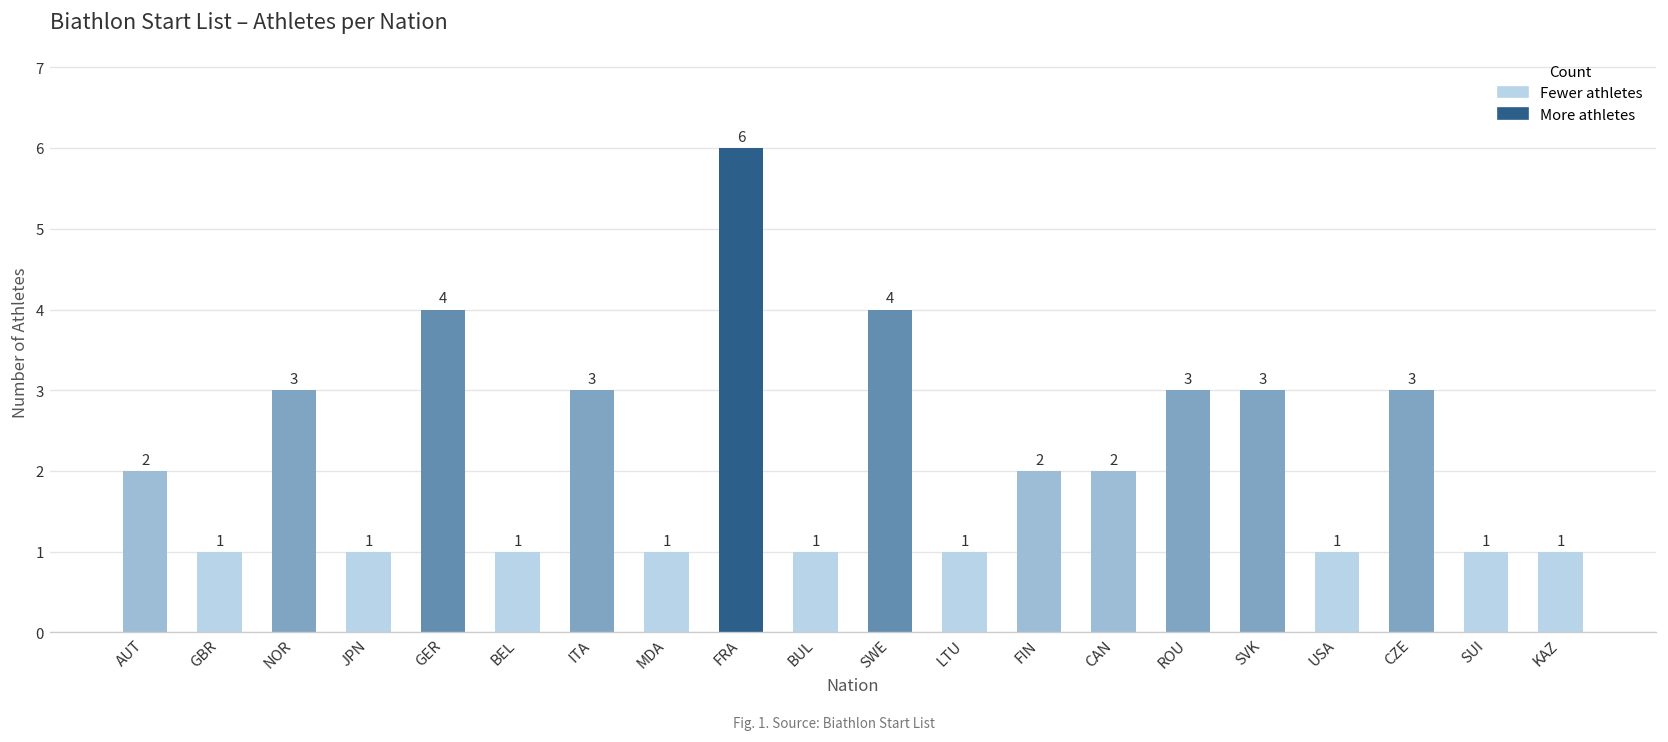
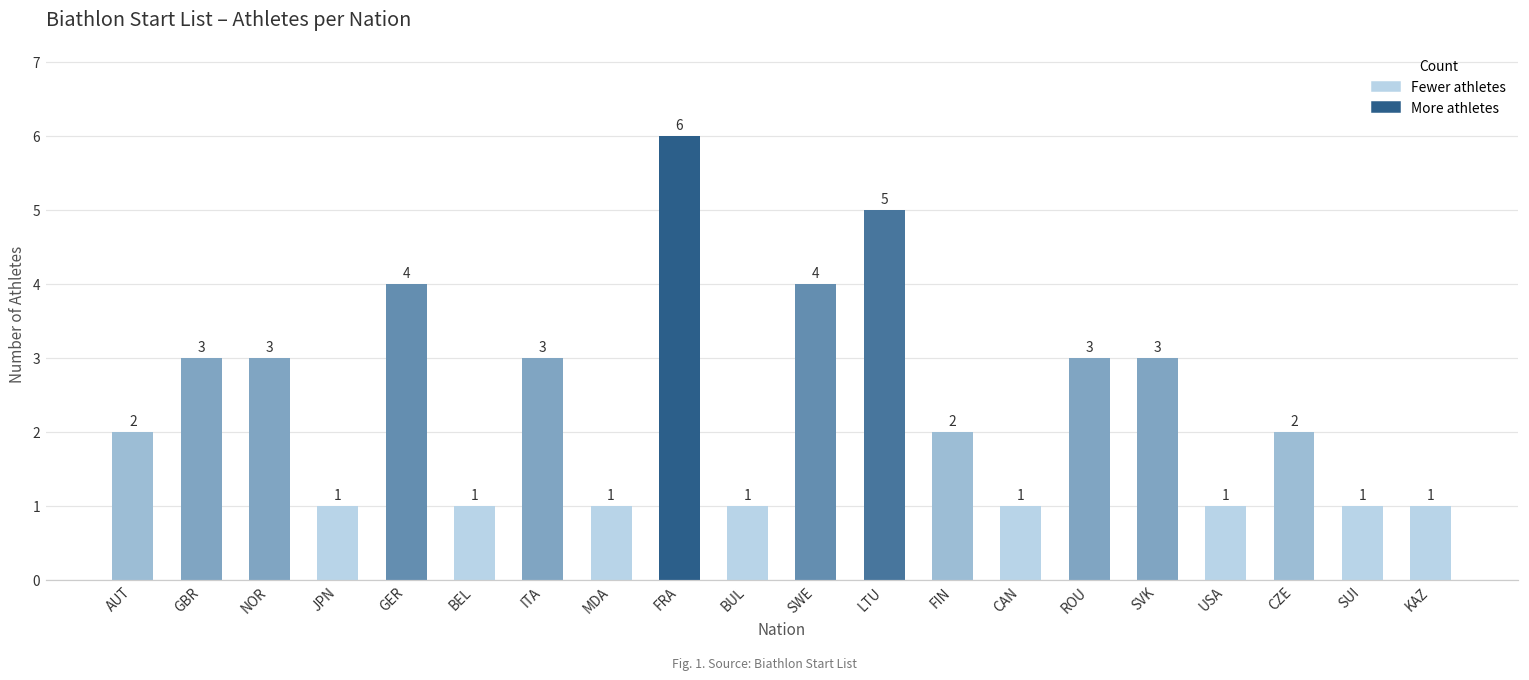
  {
    "AUT": 2,
-   "GBR": 1,
+   "GBR": 3,
    "NOR": 3,
    "JPN": 1,
    "GER": 4,
    "BEL": 1,
    "ITA": 3,
    "MDA": 1,
    "FRA": 6,
    "BUL": 1,
    "SWE": 4,
-   "LTU": 1,
+   "LTU": 5,
    "FIN": 2,
-   "CAN": 2,
+   "CAN": 1,
    "ROU": 3,
    "SVK": 3,
    "USA": 1,
-   "CZE": 3,
+   "CZE": 2,
    "SUI": 1,
    "KAZ": 1
  }
